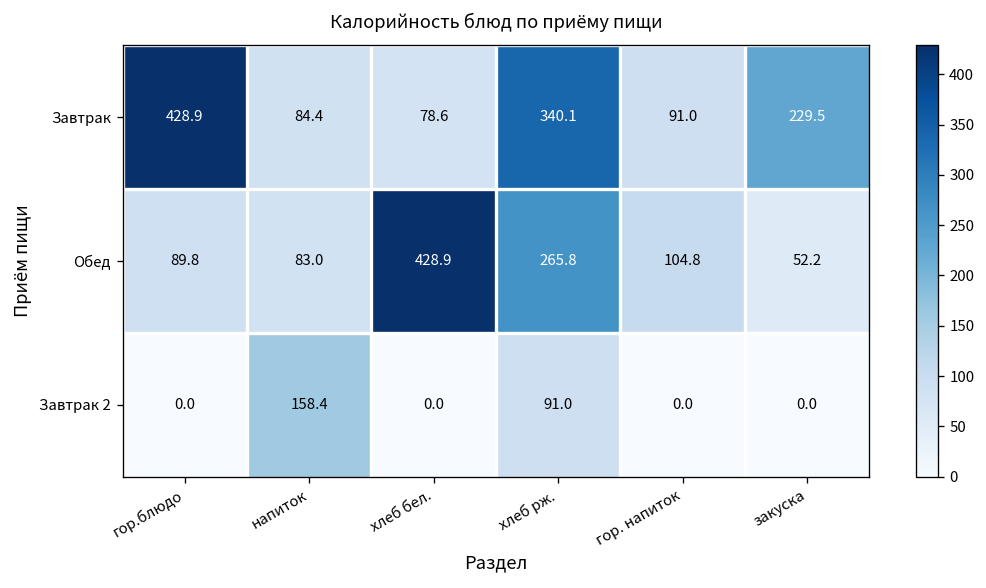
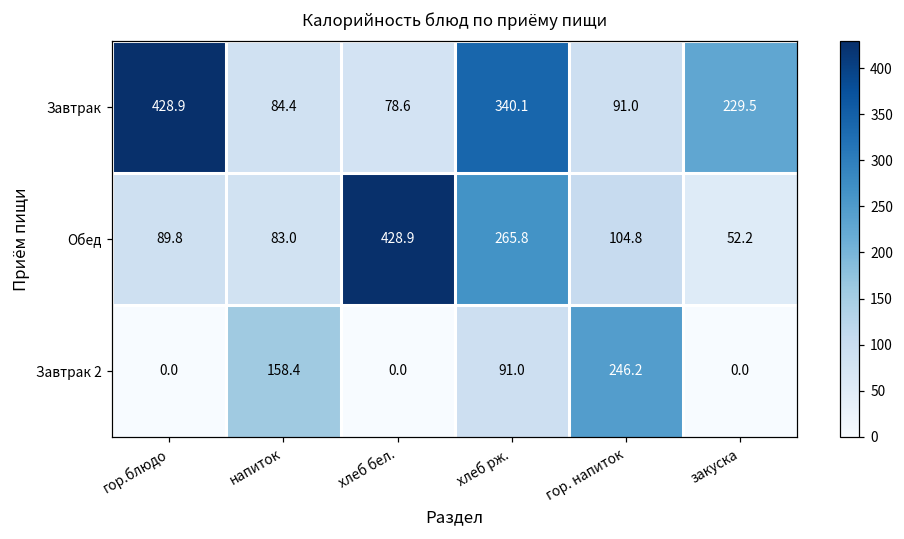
  {
    "Завтрак": {
      "гор.блюдо": 428.9,
      "напиток": 84.4,
      "хлеб бел.": 78.6,
      "хлеб рж.": 340.1,
      "гор. напиток": 91.0,
      "закуска": 229.5
    },
    "Обед": {
      "гор.блюдо": 89.8,
      "напиток": 83.0,
      "хлеб бел.": 428.9,
      "хлеб рж.": 265.8,
      "гор. напиток": 104.8,
      "закуска": 52.2
    },
    "Завтрак 2": {
      "гор.блюдо": 0.0,
      "напиток": 158.4,
      "хлеб бел.": 0.0,
      "хлеб рж.": 91.0,
-     "гор. напиток": 0.0,
+     "гор. напиток": 246.2,
      "закуска": 0.0
    }
  }
